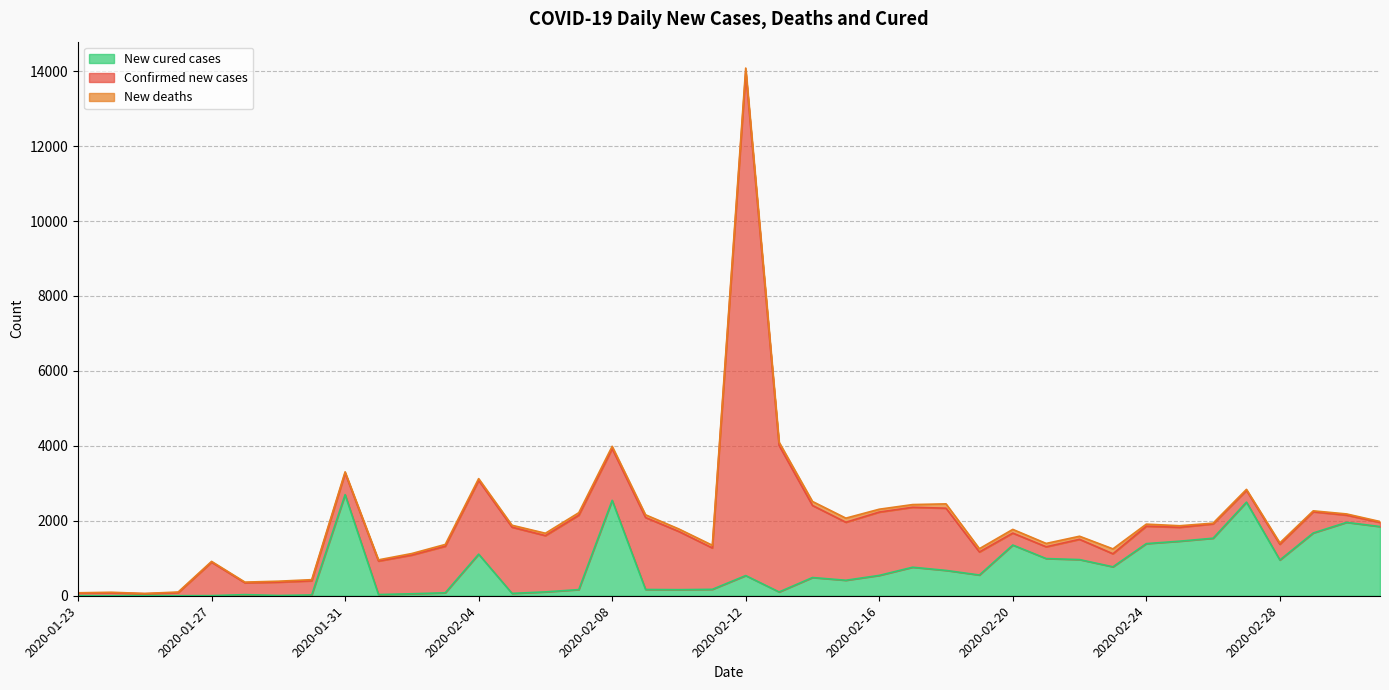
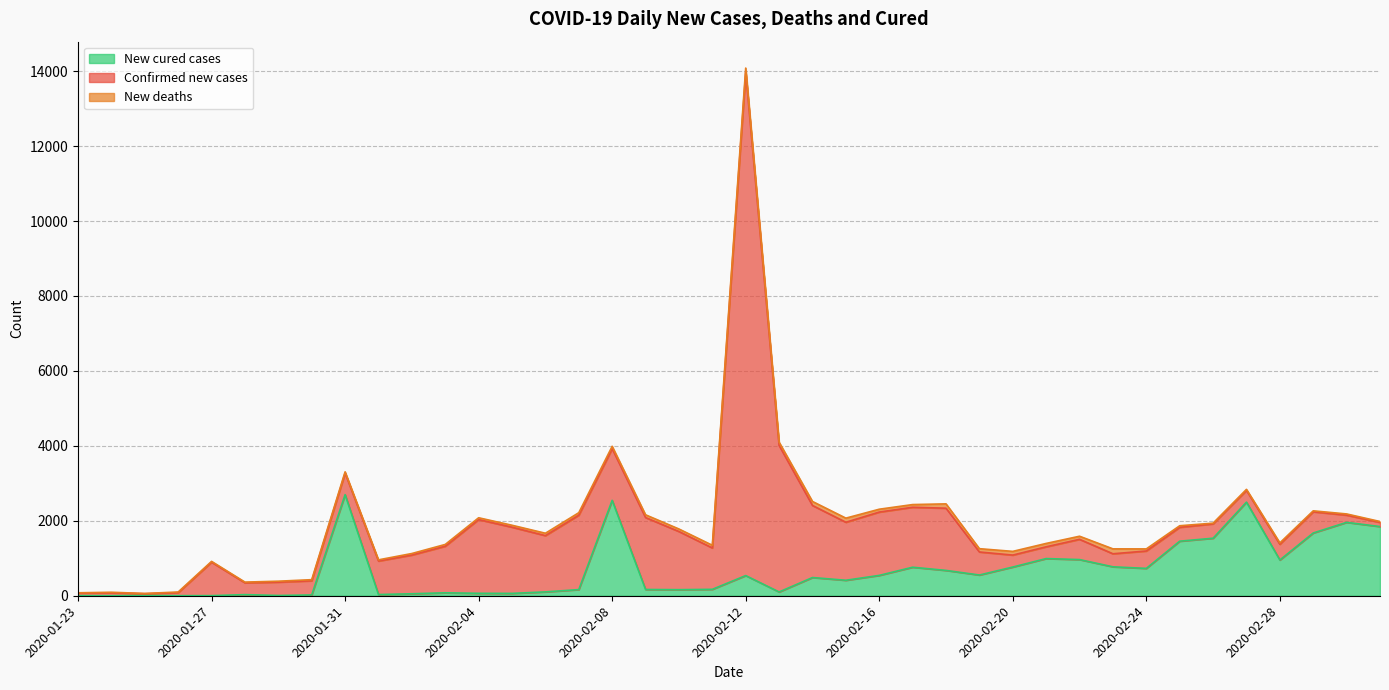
  {
    "New cured cases": {
      "2020-01-23": 0,
      "2020-01-27": 0,
      "2020-01-31": 2700,
-     "2020-02-04": 1100,
+     "2020-02-04": 100,
      "2020-02-08": 2500,
      "2020-02-12": 500,
      "2020-02-16": 500,
-     "2020-02-20": 1400,
-     "2020-02-24": 1400,
+     "2020-02-20": 800,
+     "2020-02-24": 700,
      "2020-02-28": 1000
    }
  }
